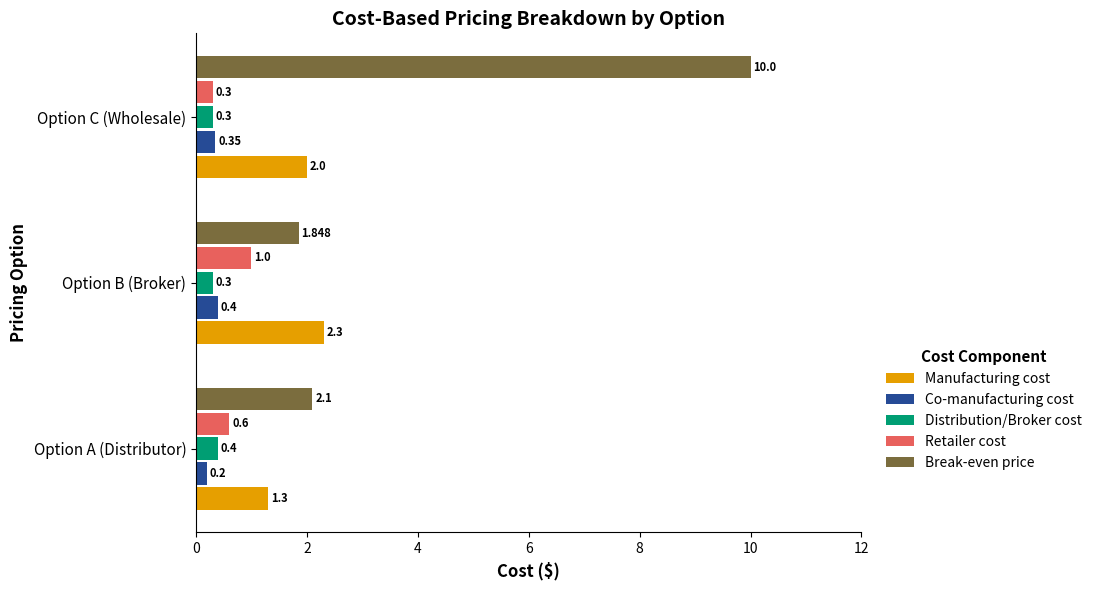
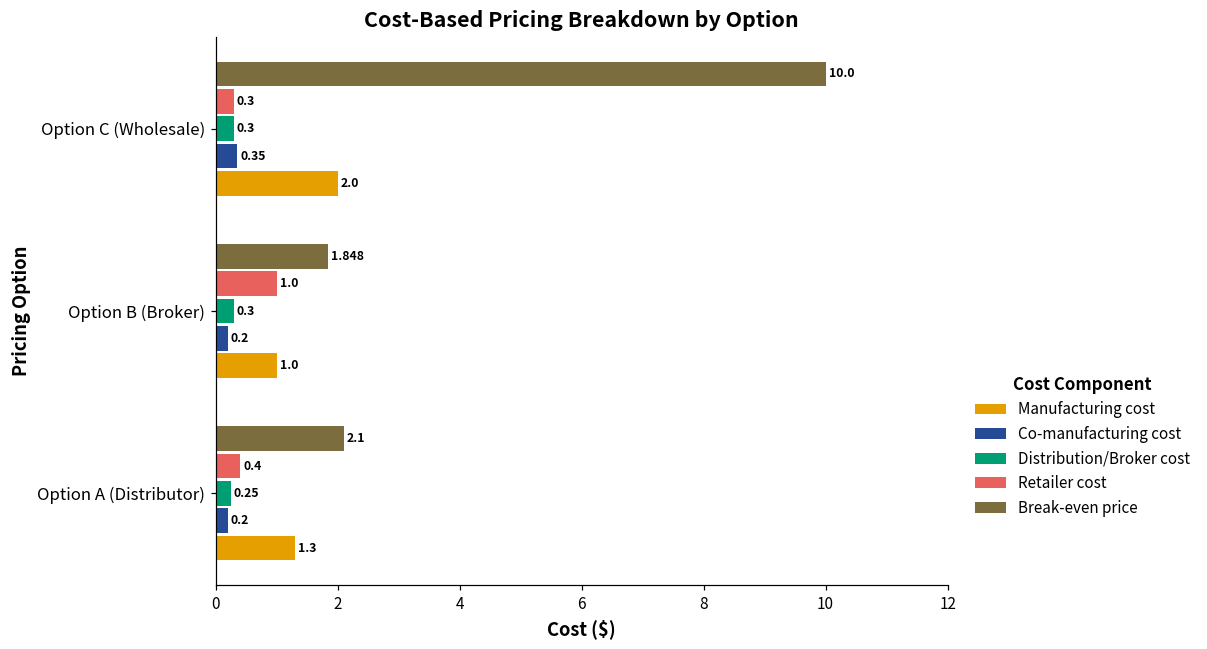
  {
    "Manufacturing cost": {
      "Option C (Wholesale)": 2.0,
-     "Option B (Broker)": 2.3,
+     "Option B (Broker)": 1.0,
      "Option A (Distributor)": 1.3
    },
    "Co-manufacturing cost": {
      "Option C (Wholesale)": 0.35,
-     "Option B (Broker)": 0.4,
+     "Option B (Broker)": 0.2,
      "Option A (Distributor)": 0.2
    },
    "Distribution/Broker cost": {
      "Option C (Wholesale)": 0.3,
      "Option B (Broker)": 0.3,
-     "Option A (Distributor)": 0.4
+     "Option A (Distributor)": 0.25
    },
    "Retailer cost": {
      "Option C (Wholesale)": 0.3,
      "Option B (Broker)": 1.0,
-     "Option A (Distributor)": 0.6
+     "Option A (Distributor)": 0.4
    },
    "Break-even price": {
      "Option C (Wholesale)": 10.0,
      "Option B (Broker)": 1.848,
      "Option A (Distributor)": 2.1
    }
  }
